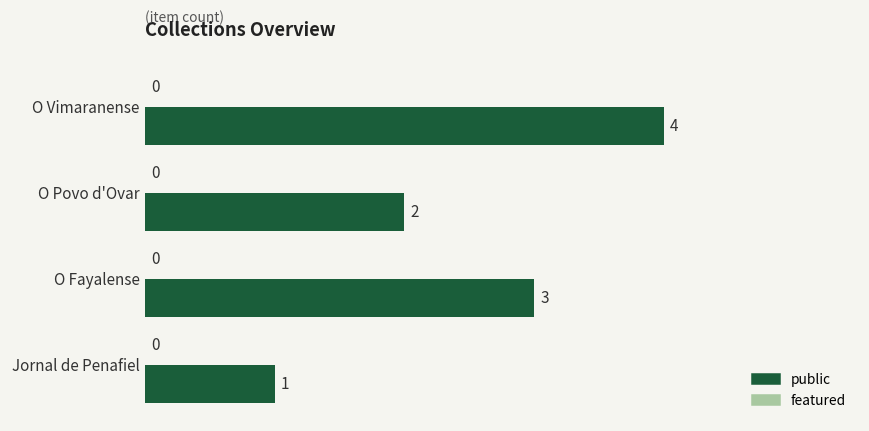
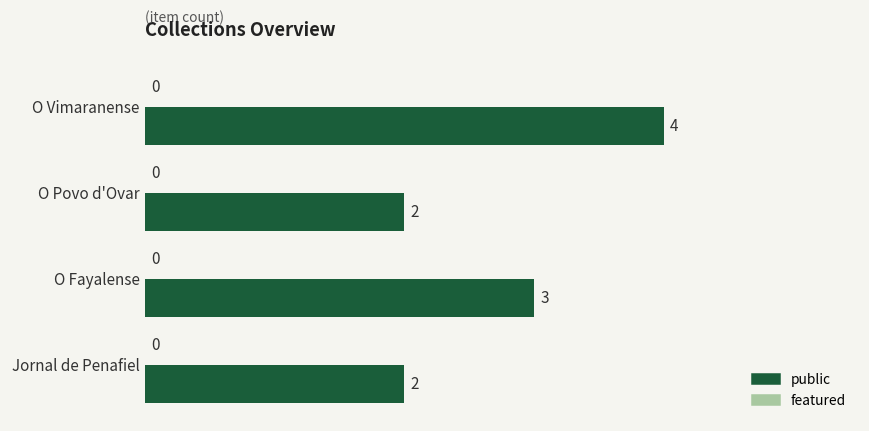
  {
    "public": {
      "O Vimaranense": 4,
      "O Povo d'Ovar": 2,
      "O Fayalense": 3,
-     "Jornal de Penafiel": 1
+     "Jornal de Penafiel": 2
    },
    "featured": {
      "O Vimaranense": 0,
      "O Povo d'Ovar": 0,
      "O Fayalense": 0,
      "Jornal de Penafiel": 0
    }
  }
